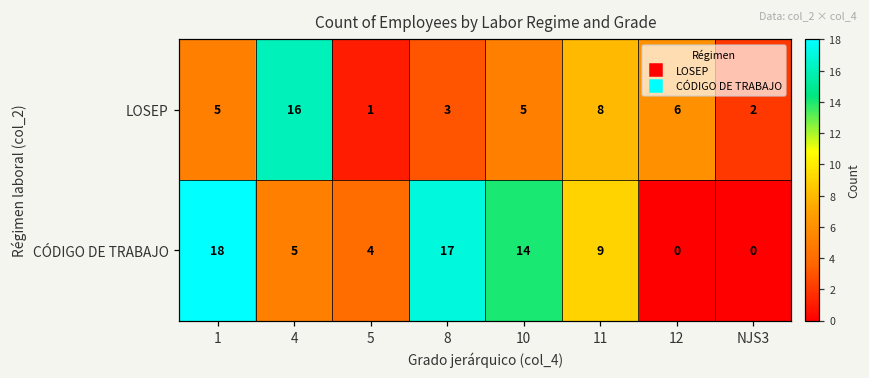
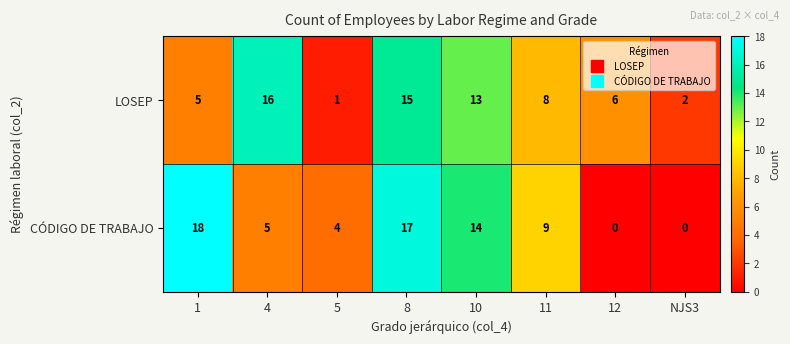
  {
    "LOSEP": {
      "1": 5,
      "4": 16,
      "5": 1,
-     "8": 3,
-     "10": 5,
+     "8": 15,
+     "10": 13,
      "11": 8,
      "12": 6,
      "NJS3": 2
    },
    "CÓDIGO DE TRABAJO": {
      "1": 18,
      "4": 5,
      "5": 4,
      "8": 17,
      "10": 14,
      "11": 9,
      "12": 0,
      "NJS3": 0
    }
  }
